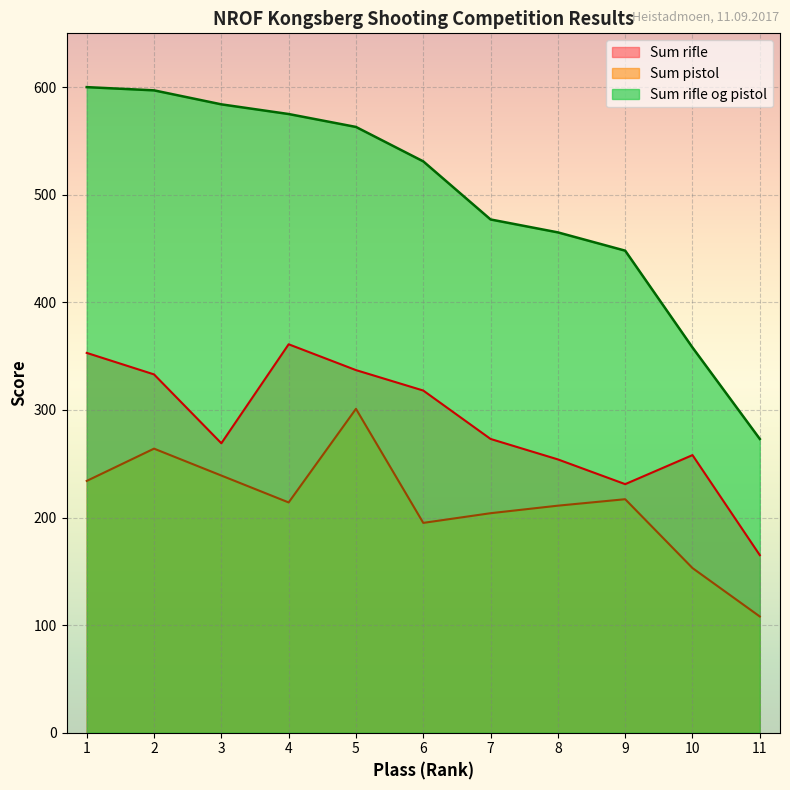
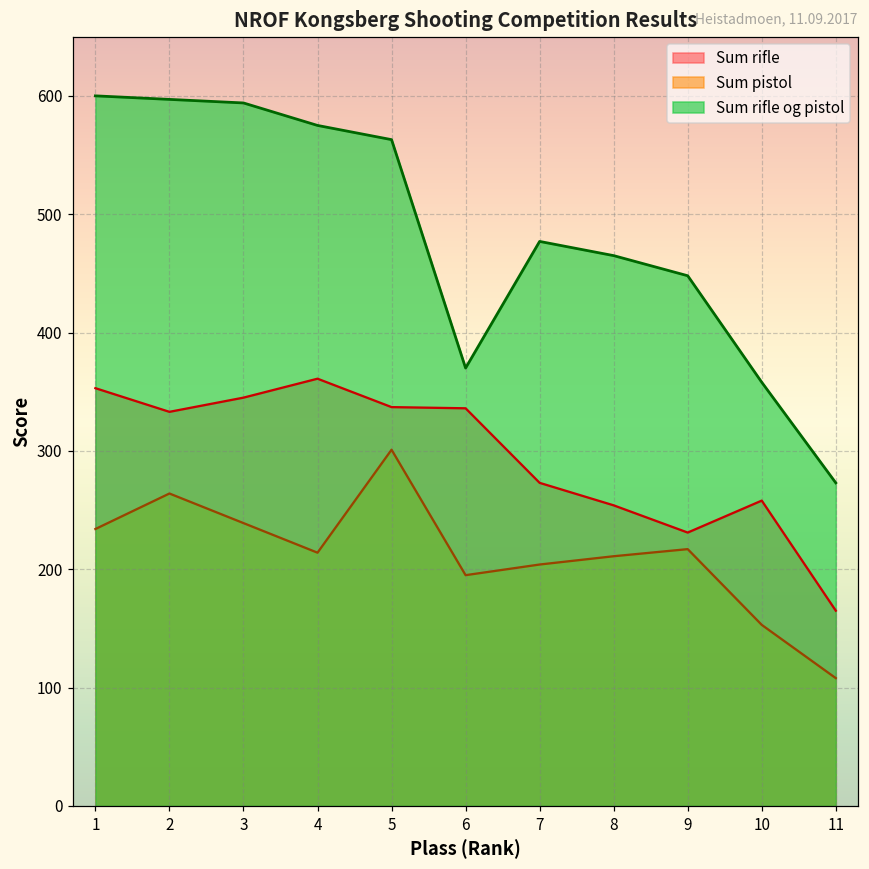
  {
    "Sum rifle": {
      "1": 353,
      "2": 333,
-     "3": 269,
+     "3": 345,
      "4": 361,
      "5": 337,
-     "6": 318,
+     "6": 336,
      "7": 273,
      "8": 254,
      "9": 231,
      "10": 258,
      "11": 165
    },
    "Sum pistol": {
      "1": 234,
      "2": 264,
      "3": 239,
      "4": 214,
      "5": 301,
      "6": 195,
      "7": 204,
      "8": 211,
      "9": 217,
      "10": 153,
      "11": 108
    },
    "Sum rifle og pistol": {
      "1": 600,
      "2": 597,
-     "3": 584,
+     "3": 594,
      "4": 575,
      "5": 563,
-     "6": 531,
+     "6": 370,
      "7": 477,
      "8": 465,
      "9": 448,
      "10": 358,
      "11": 273
    }
  }
